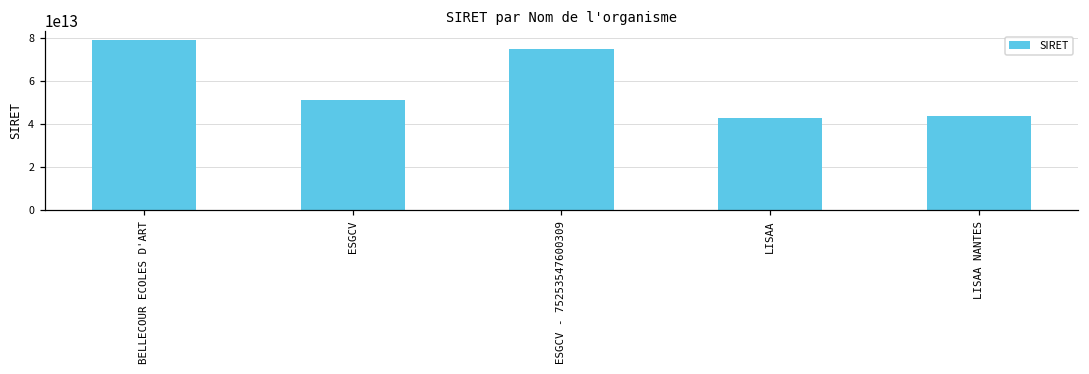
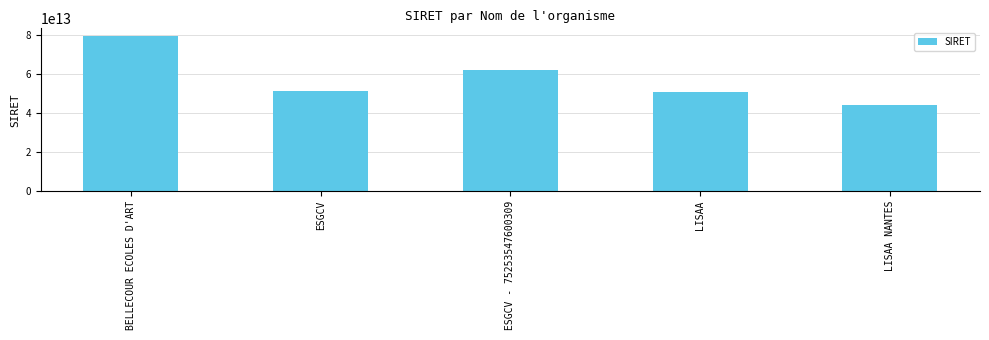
  {
    "BELLECOUR ECOLES D'ART": 79000000000000,
    "ESGCV": 51000000000000,
-   "ESGCV - 75253547600309": 75000000000000,
-   "LISAA": 43000000000000,
+   "ESGCV - 75253547600309": 62000000000000,
+   "LISAA": 51000000000000,
    "LISAA NANTES": 44000000000000
  }
